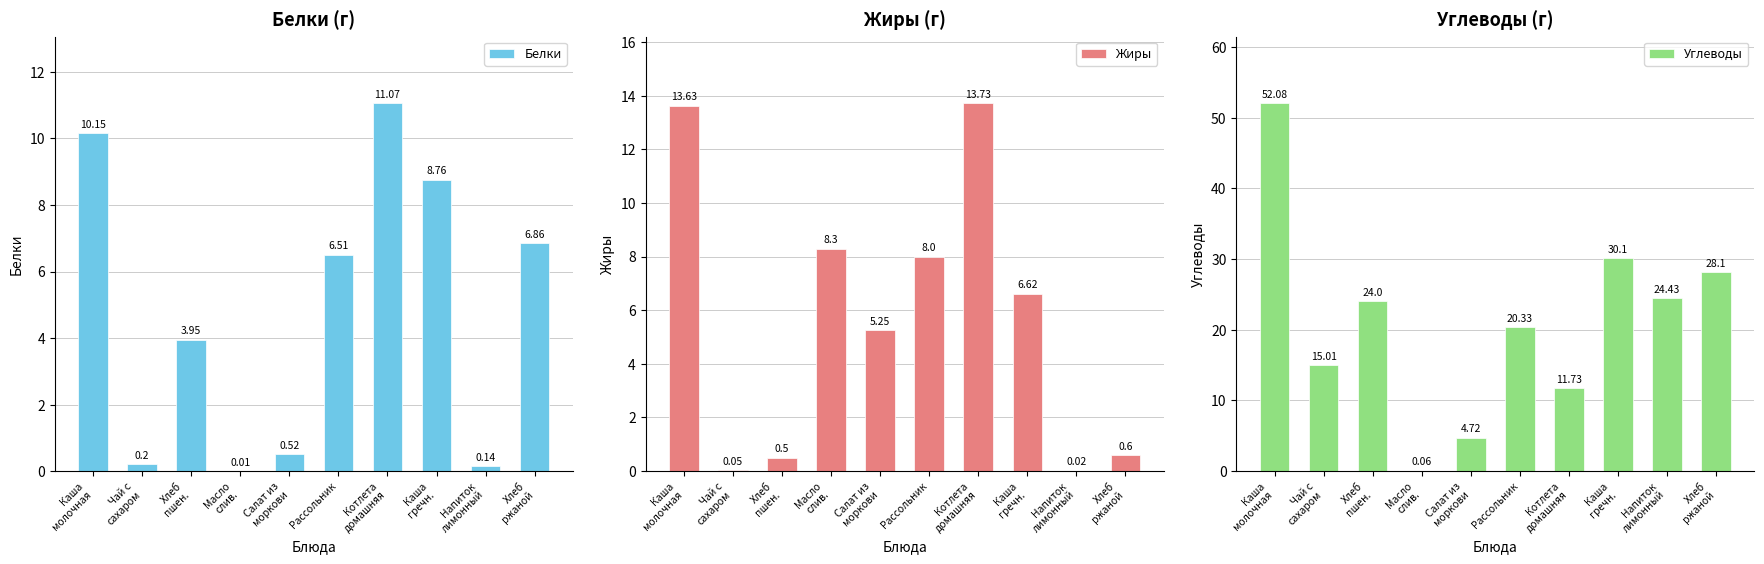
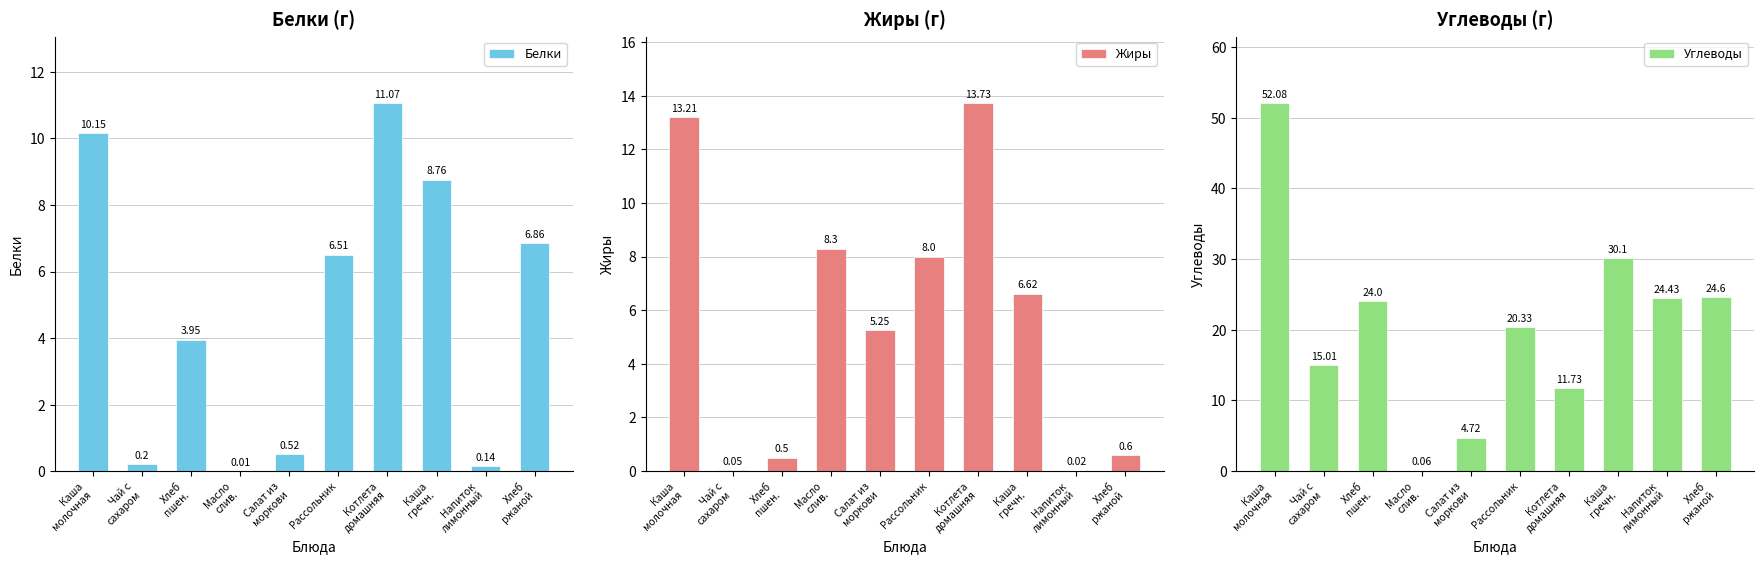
  {
    "Белки (г)": {
      "Каша молочная": 10.15,
      "Чай с сахаром": 0.2,
      "Хлеб пшен.": 3.95,
      "Масло слив.": 0.01,
      "Салат из моркови": 0.52,
      "Рассольник": 6.51,
      "Котлета домашняя": 11.07,
      "Каша гречн.": 8.76,
      "Напиток лимонный": 0.14,
      "Хлеб ржаной": 6.86
    },
    "Жиры (г)": {
-     "Каша молочная": 13.63,
+     "Каша молочная": 13.21,
      "Чай с сахаром": 0.05,
      "Хлеб пшен.": 0.5,
      "Масло слив.": 8.3,
      "Салат из моркови": 5.25,
      "Рассольник": 8.0,
      "Котлета домашняя": 13.73,
      "Каша гречн.": 6.62,
      "Напиток лимонный": 0.02,
      "Хлеб ржаной": 0.6
    },
    "Углеводы (г)": {
      "Каша молочная": 52.08,
      "Чай с сахаром": 15.01,
      "Хлеб пшен.": 24.0,
      "Масло слив.": 0.06,
      "Салат из моркови": 4.72,
      "Рассольник": 20.33,
      "Котлета домашняя": 11.73,
      "Каша гречн.": 30.1,
      "Напиток лимонный": 24.43,
-     "Хлеб ржаной": 28.1
+     "Хлеб ржаной": 24.6
    }
  }
